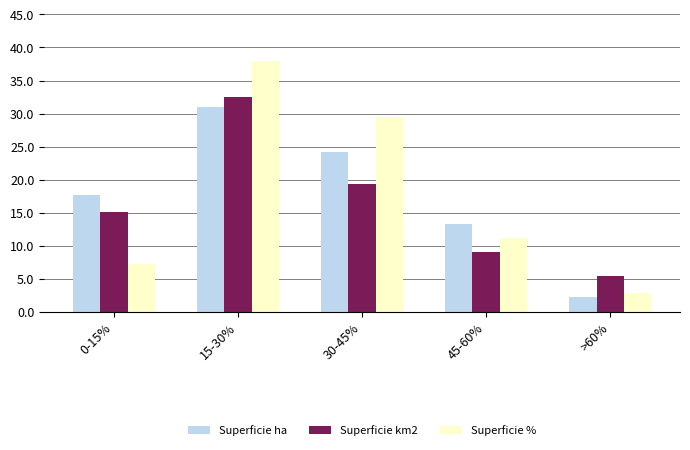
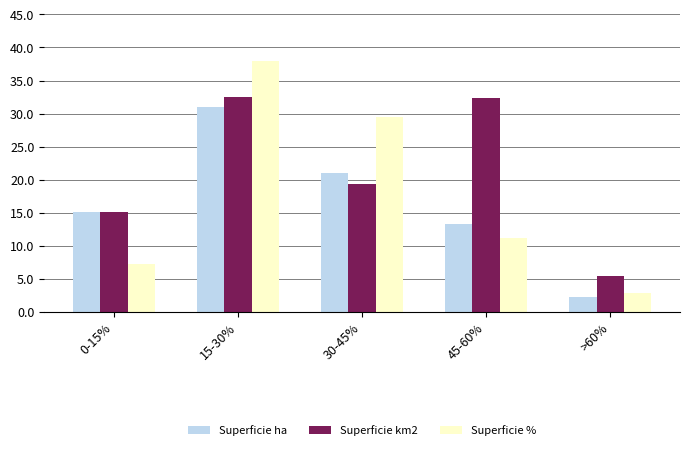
  {
    "Superficie ha": {
-     "0-15%": 18,
+     "0-15%": 15,
      "15-30%": 31,
-     "30-45%": 24,
+     "30-45%": 21,
      "45-60%": 13,
      ">60%": 2
    },
    "Superficie km2": {
      "0-15%": 15,
      "15-30%": 32,
      "30-45%": 19,
-     "45-60%": 9,
+     "45-60%": 32,
      ">60%": 5
    },
    "Superficie %": {
      "0-15%": 7,
      "15-30%": 38,
      "30-45%": 30,
      "45-60%": 11,
      ">60%": 3
    }
  }
